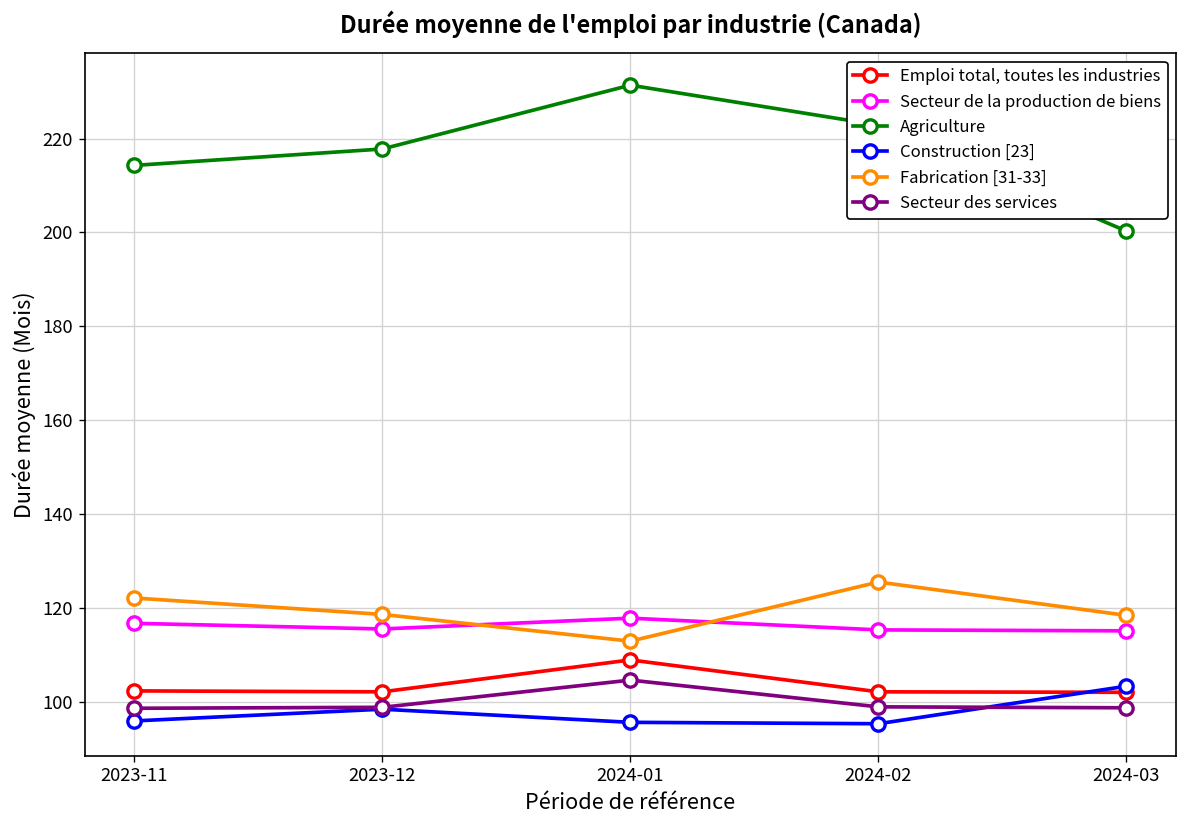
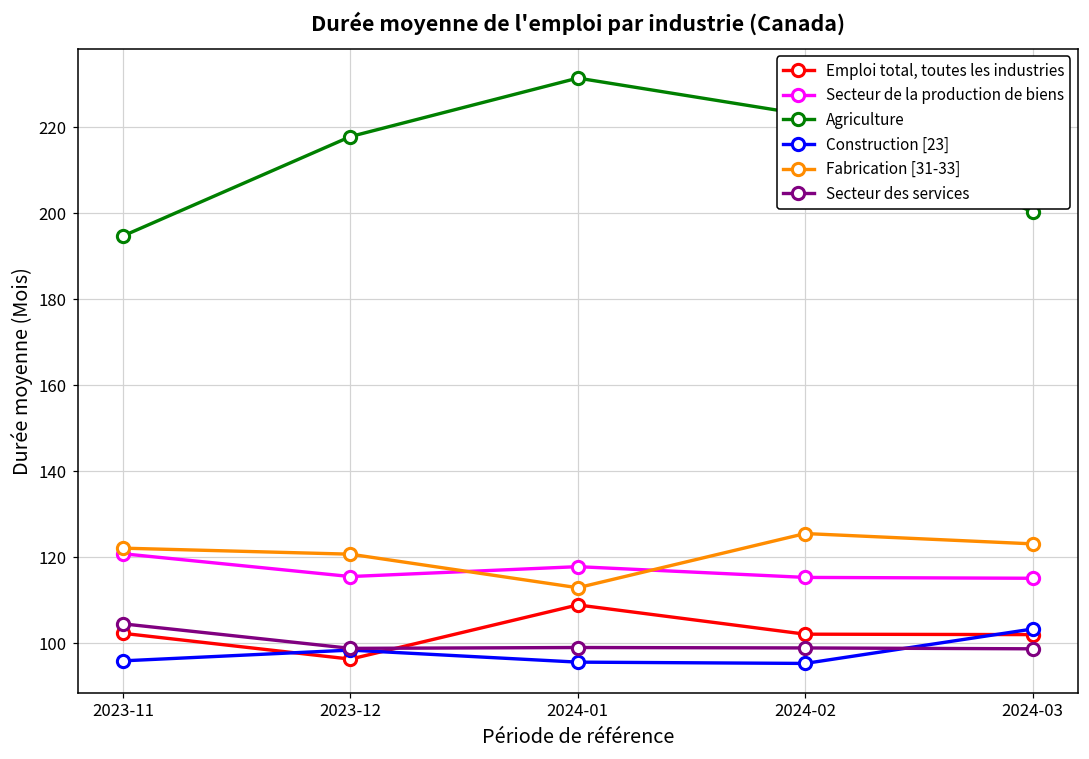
  {
    "Emploi total, toutes les industries": {
      "2023-11": 102,
-     "2023-12": 102,
+     "2023-12": 96,
      "2024-01": 109,
      "2024-02": 102,
      "2024-03": 102
    },
    "Secteur de la production de biens": {
-     "2023-11": 117,
+     "2023-11": 121,
      "2023-12": 116,
      "2024-01": 118,
      "2024-02": 115,
      "2024-03": 115
    },
    "Agriculture": {
-     "2023-11": 214,
+     "2023-11": 195,
      "2023-12": 218,
      "2024-01": 231,
      "2024-03": 200
    },
    "Construction [23]": {
      "2023-11": 96,
      "2024-01": 96,
      "2024-02": 95,
      "2024-03": 103
    },
    "Fabrication [31-33]": {
      "2023-11": 122,
-     "2023-12": 119,
+     "2023-12": 121,
      "2024-01": 113,
      "2024-02": 126,
-     "2024-03": 118
+     "2024-03": 123
    },
    "Secteur des services": {
-     "2023-11": 99,
-     "2024-01": 105,
+     "2023-11": 105,
+     "2024-01": 99,
      "2024-02": 99,
      "2024-03": 99
    }
  }
